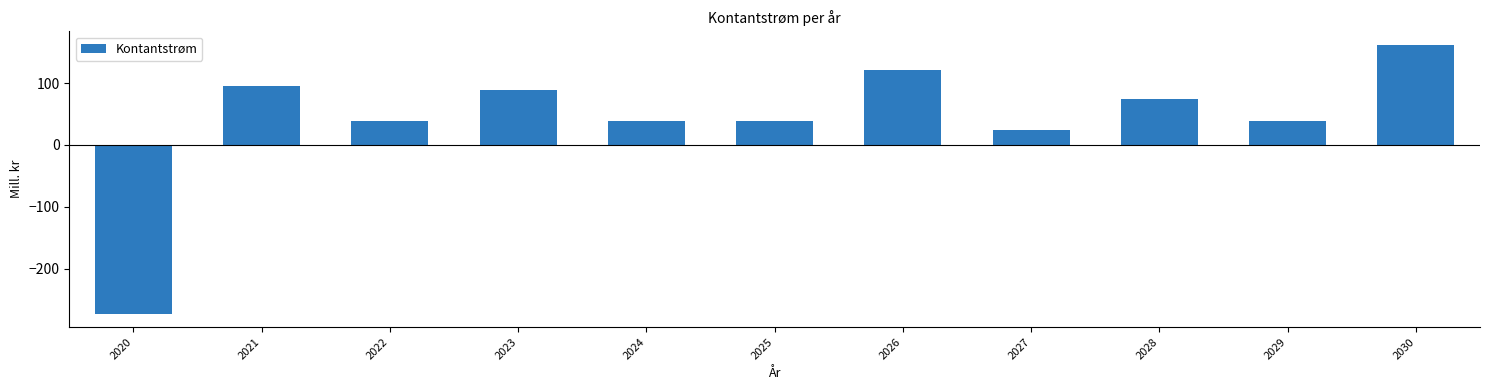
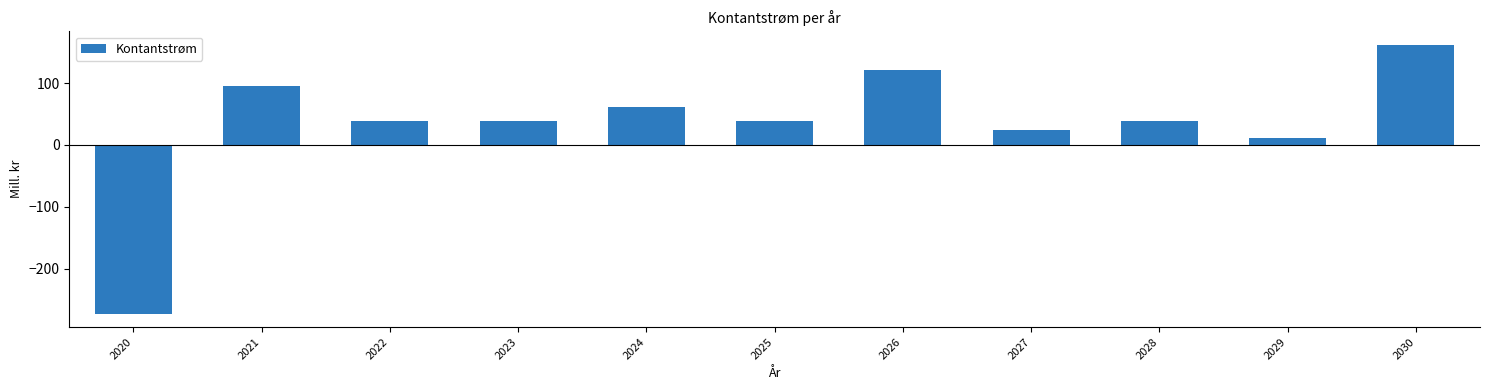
  {
    "2020": -270,
    "2021": 100,
    "2022": 40,
-   "2023": 90,
-   "2024": 40,
+   "2023": 40,
+   "2024": 60,
    "2025": 40,
    "2026": 120,
    "2027": 20,
-   "2028": 70,
-   "2029": 40,
+   "2028": 40,
+   "2029": 10,
    "2030": 160
  }
